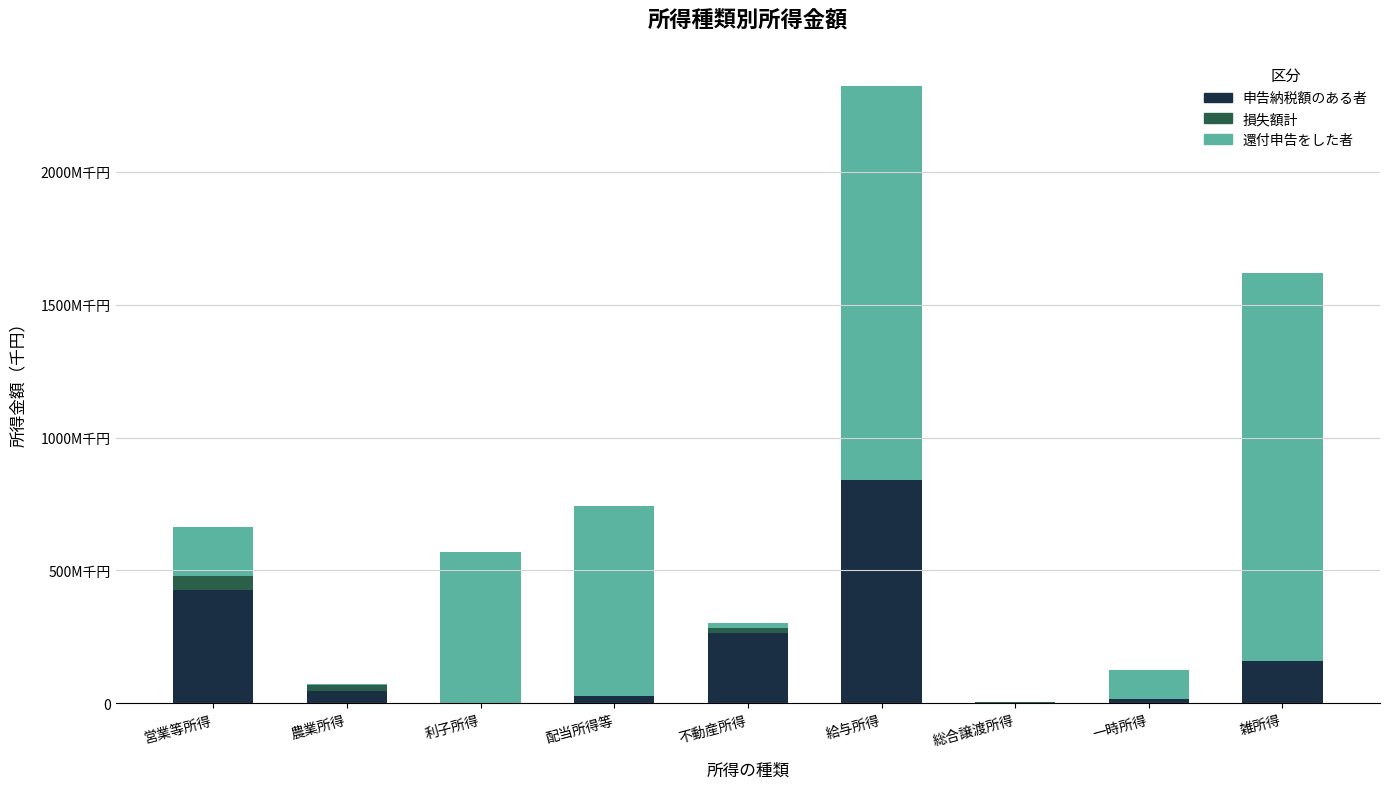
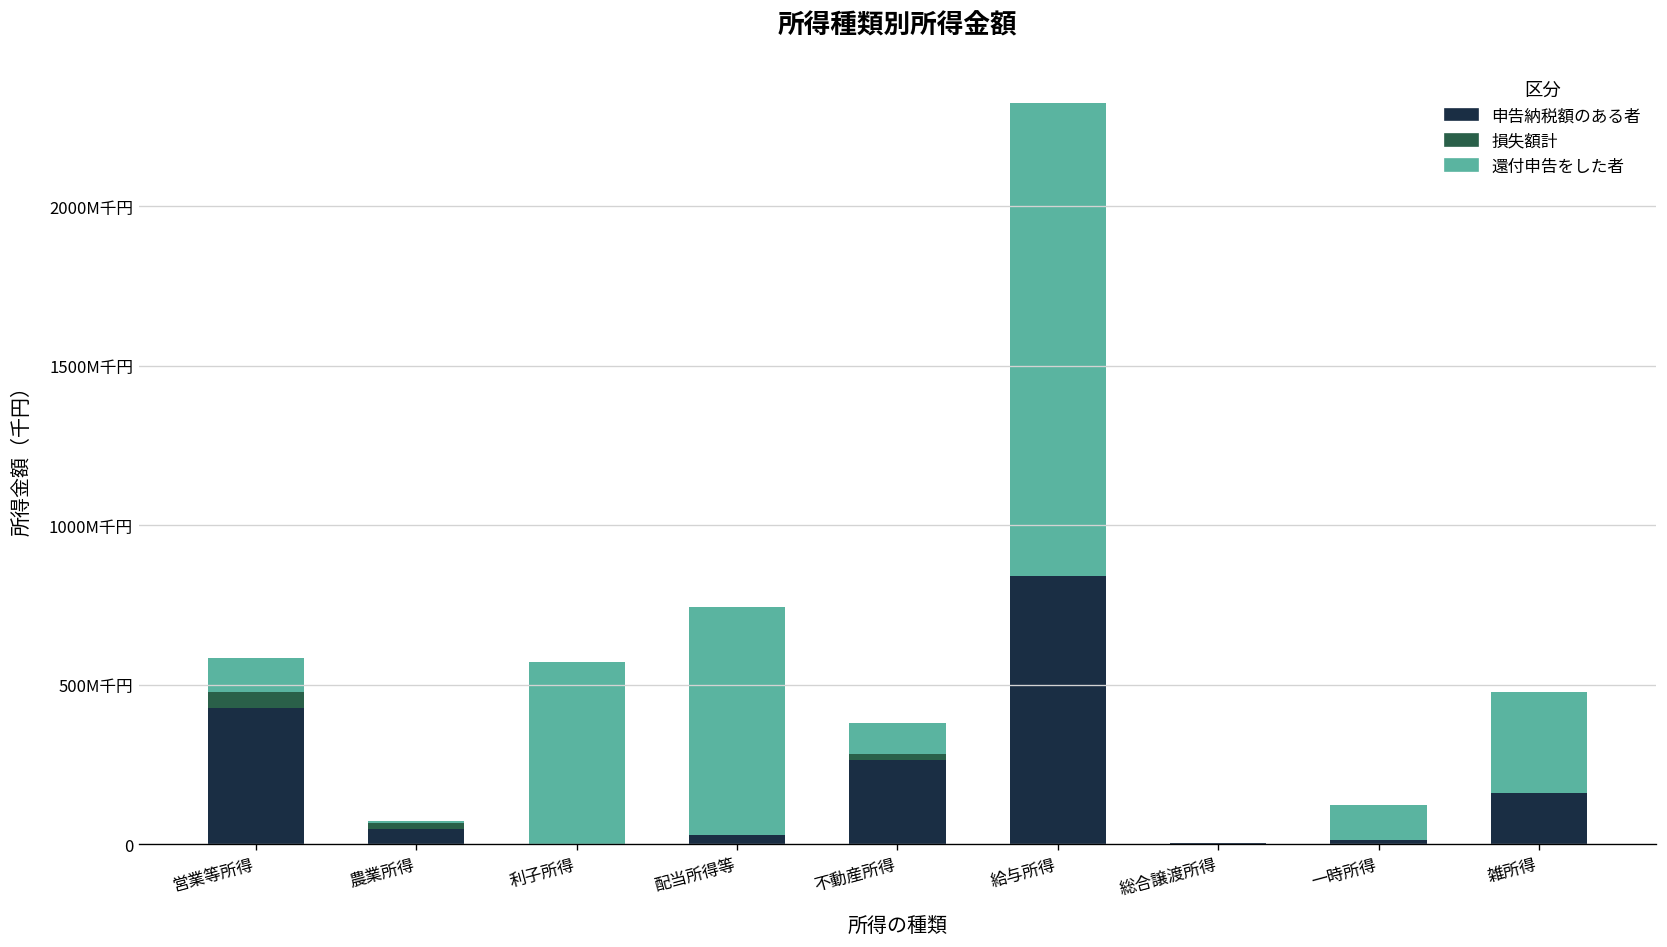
  {
    "還付申告をした者": {
-     "営業等所得": "180M千円",
+     "営業等所得": "100M千円",
      "利子所得": "570M千円",
      "配当所得等": "720M千円",
-     "不動産所得": "20M千円",
+     "不動産所得": "100M千円",
      "給与所得": "1480M千円",
      "一時所得": "110M千円",
-     "雑所得": "1460M千円"
+     "雑所得": "320M千円"
    }
  }
